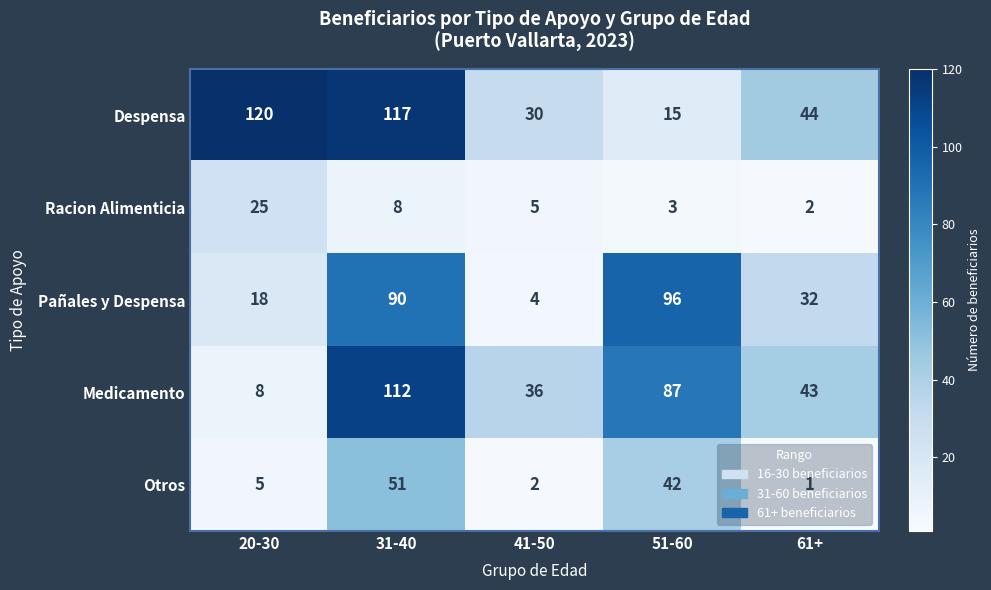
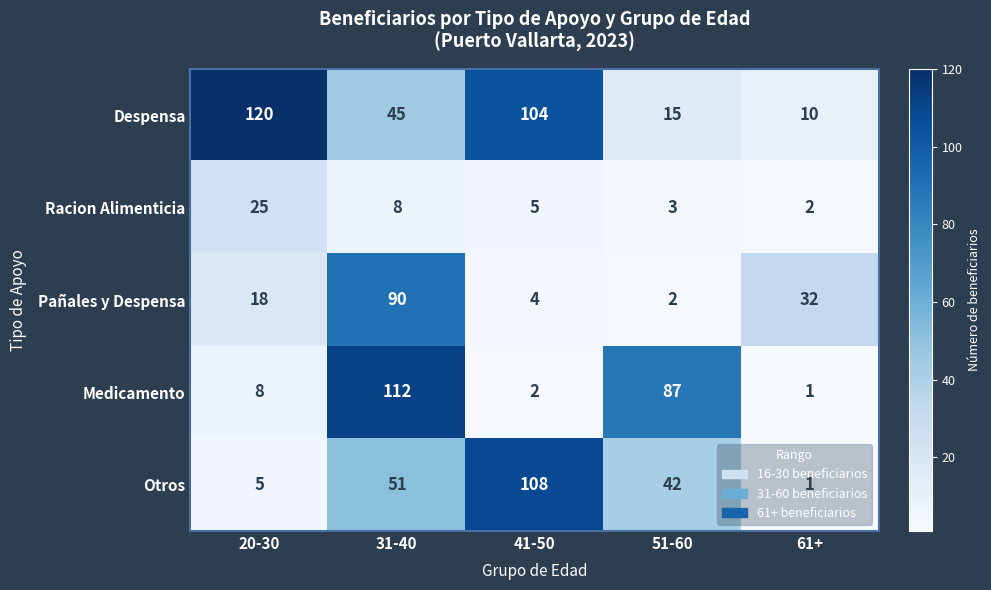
  {
    "Despensa": {
      "20-30": 120,
-     "31-40": 117,
-     "41-50": 30,
+     "31-40": 45,
+     "41-50": 104,
      "51-60": 15,
-     "61+": 44
+     "61+": 10
    },
    "Racion Alimenticia": {
      "20-30": 25,
      "31-40": 8,
      "41-50": 5,
      "51-60": 3,
      "61+": 2
    },
    "Pañales y Despensa": {
      "20-30": 18,
      "31-40": 90,
      "41-50": 4,
-     "51-60": 96,
+     "51-60": 2,
      "61+": 32
    },
    "Medicamento": {
      "20-30": 8,
      "31-40": 112,
-     "41-50": 36,
+     "41-50": 2,
      "51-60": 87,
-     "61+": 43
+     "61+": 1
    },
    "Otros": {
      "20-30": 5,
      "31-40": 51,
-     "41-50": 2,
+     "41-50": 108,
      "51-60": 42
    }
  }
